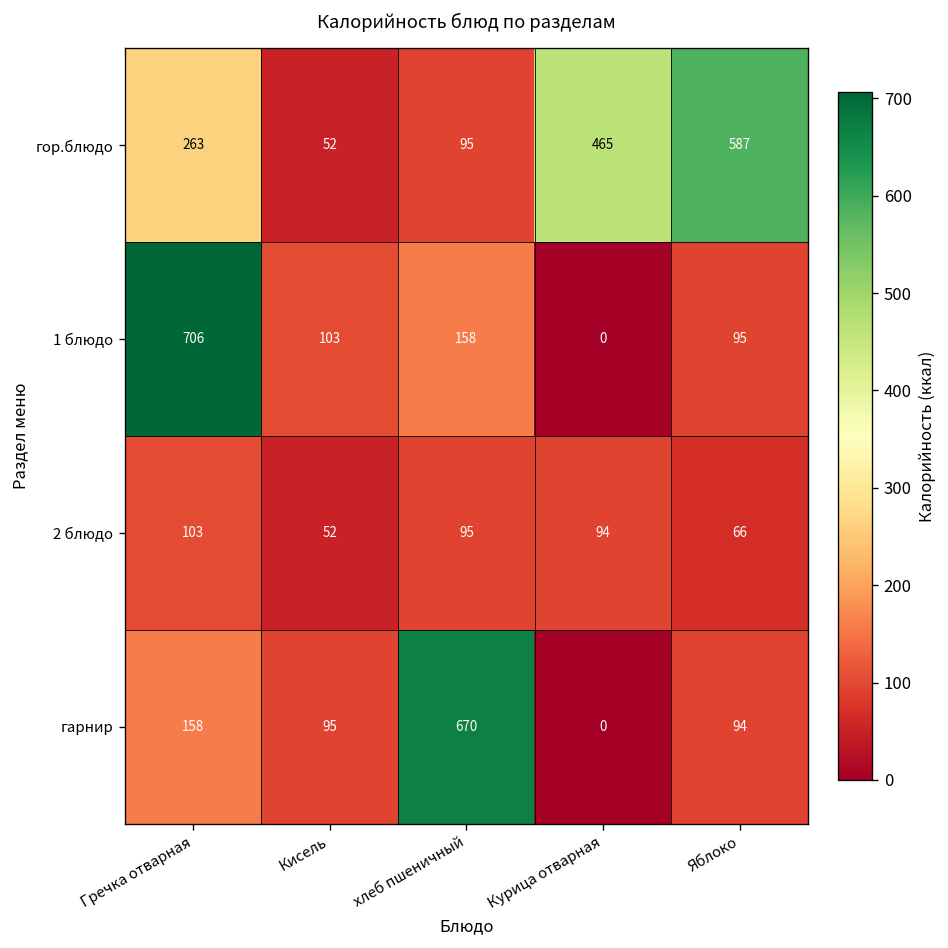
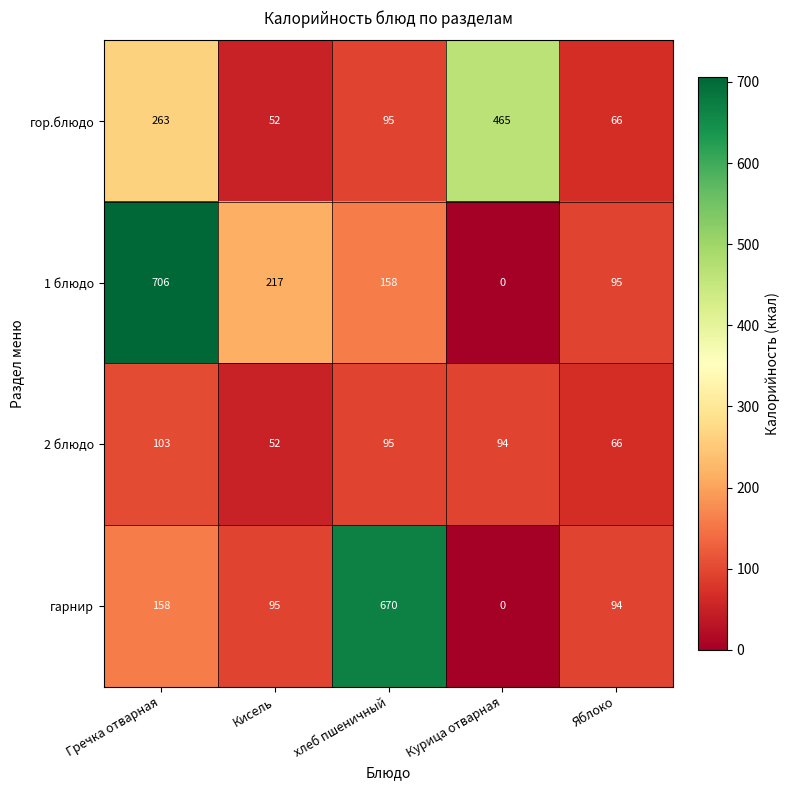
  {
    "гор.блюдо": {
      "Гречка отварная": 263,
      "Кисель": 52,
      "хлеб пшеничный": 95,
      "Курица отварная": 465,
-     "Яблоко": 587
+     "Яблоко": 66
    },
    "1 блюдо": {
      "Гречка отварная": 706,
-     "Кисель": 103,
+     "Кисель": 217,
      "хлеб пшеничный": 158,
      "Курица отварная": 0,
      "Яблоко": 95
    },
    "2 блюдо": {
      "Гречка отварная": 103,
      "Кисель": 52,
      "хлеб пшеничный": 95,
      "Курица отварная": 94,
      "Яблоко": 66
    },
    "гарнир": {
      "Гречка отварная": 158,
      "Кисель": 95,
      "хлеб пшеничный": 670,
      "Курица отварная": 0,
      "Яблоко": 94
    }
  }
